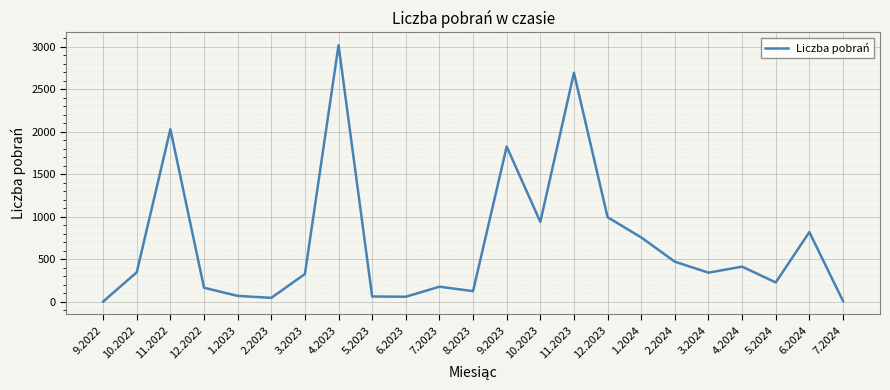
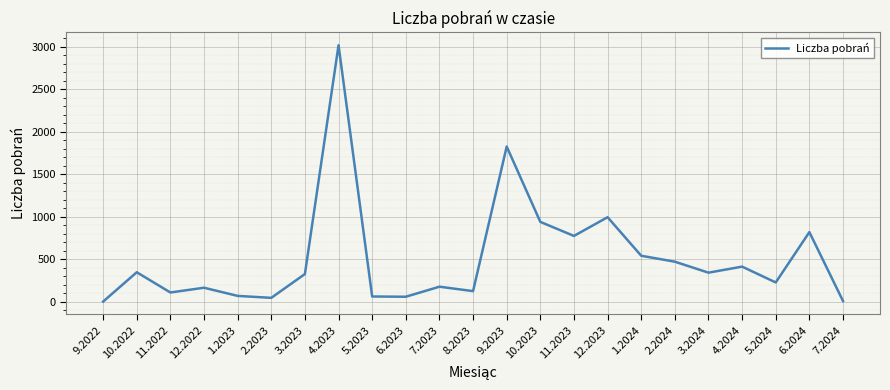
  {
    "9.2022": 0,
    "10.2022": 300,
-   "11.2022": 2000,
+   "11.2022": 100,
    "12.2022": 200,
    "1.2023": 100,
    "2.2023": 0,
    "3.2023": 300,
    "4.2023": 3000,
    "5.2023": 100,
    "6.2023": 100,
    "7.2023": 200,
    "8.2023": 100,
    "9.2023": 1800,
    "10.2023": 900,
-   "11.2023": 2700,
+   "11.2023": 800,
    "12.2023": 1000,
-   "1.2024": 800,
+   "1.2024": 500,
    "2.2024": 500,
    "3.2024": 300,
    "4.2024": 400,
    "5.2024": 200,
    "6.2024": 800,
    "7.2024": 0
  }
